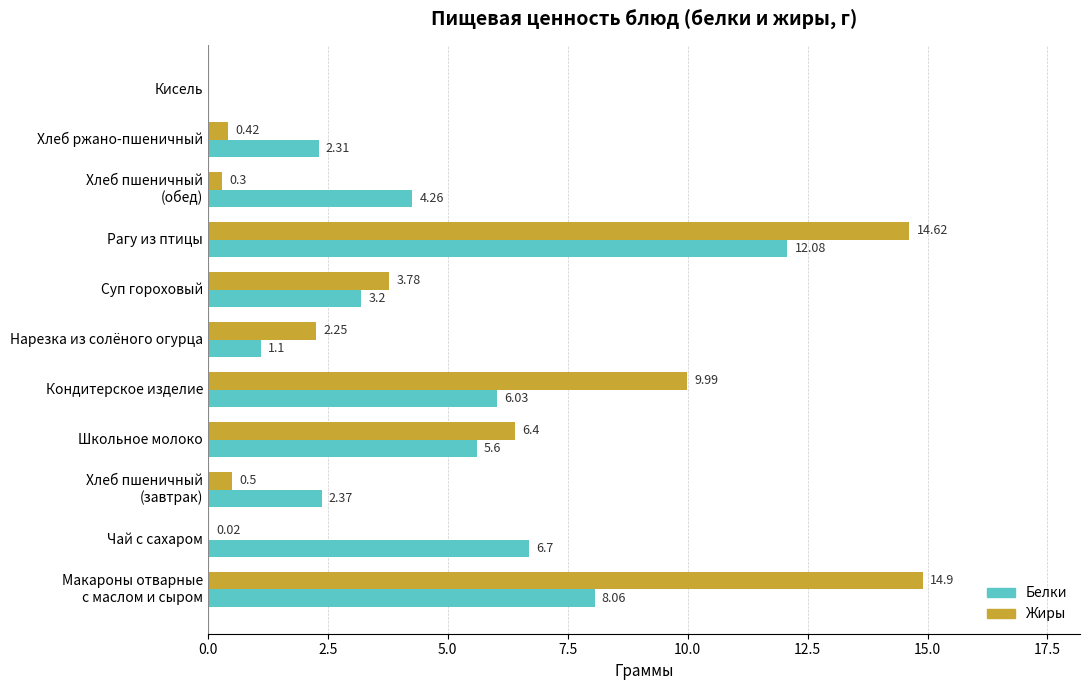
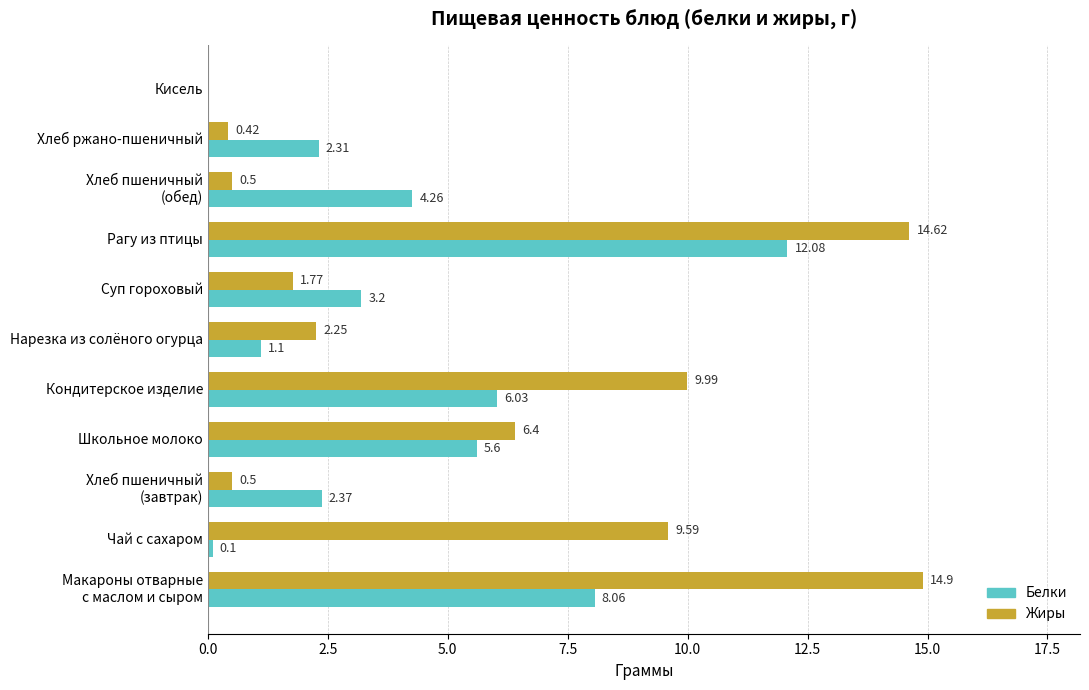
  {
    "Белки": {
      "Хлеб ржано-пшеничный": 2.31,
      "Хлеб пшеничный (обед)": 4.26,
      "Рагу из птицы": 12.08,
      "Суп гороховый": 3.2,
      "Нарезка из солёного огурца": 1.1,
      "Кондитерское изделие": 6.03,
      "Школьное молоко": 5.6,
      "Хлеб пшеничный (завтрак)": 2.37,
-     "Чай с сахаром": 6.7,
+     "Чай с сахаром": 0.1,
      "Макароны отварные с маслом и сыром": 8.06
    },
    "Жиры": {
      "Хлеб ржано-пшеничный": 0.42,
-     "Хлеб пшеничный (обед)": 0.3,
+     "Хлеб пшеничный (обед)": 0.5,
      "Рагу из птицы": 14.62,
-     "Суп гороховый": 3.78,
+     "Суп гороховый": 1.77,
      "Нарезка из солёного огурца": 2.25,
      "Кондитерское изделие": 9.99,
      "Школьное молоко": 6.4,
      "Хлеб пшеничный (завтрак)": 0.5,
-     "Чай с сахаром": 0.02,
+     "Чай с сахаром": 9.59,
      "Макароны отварные с маслом и сыром": 14.9
    }
  }
